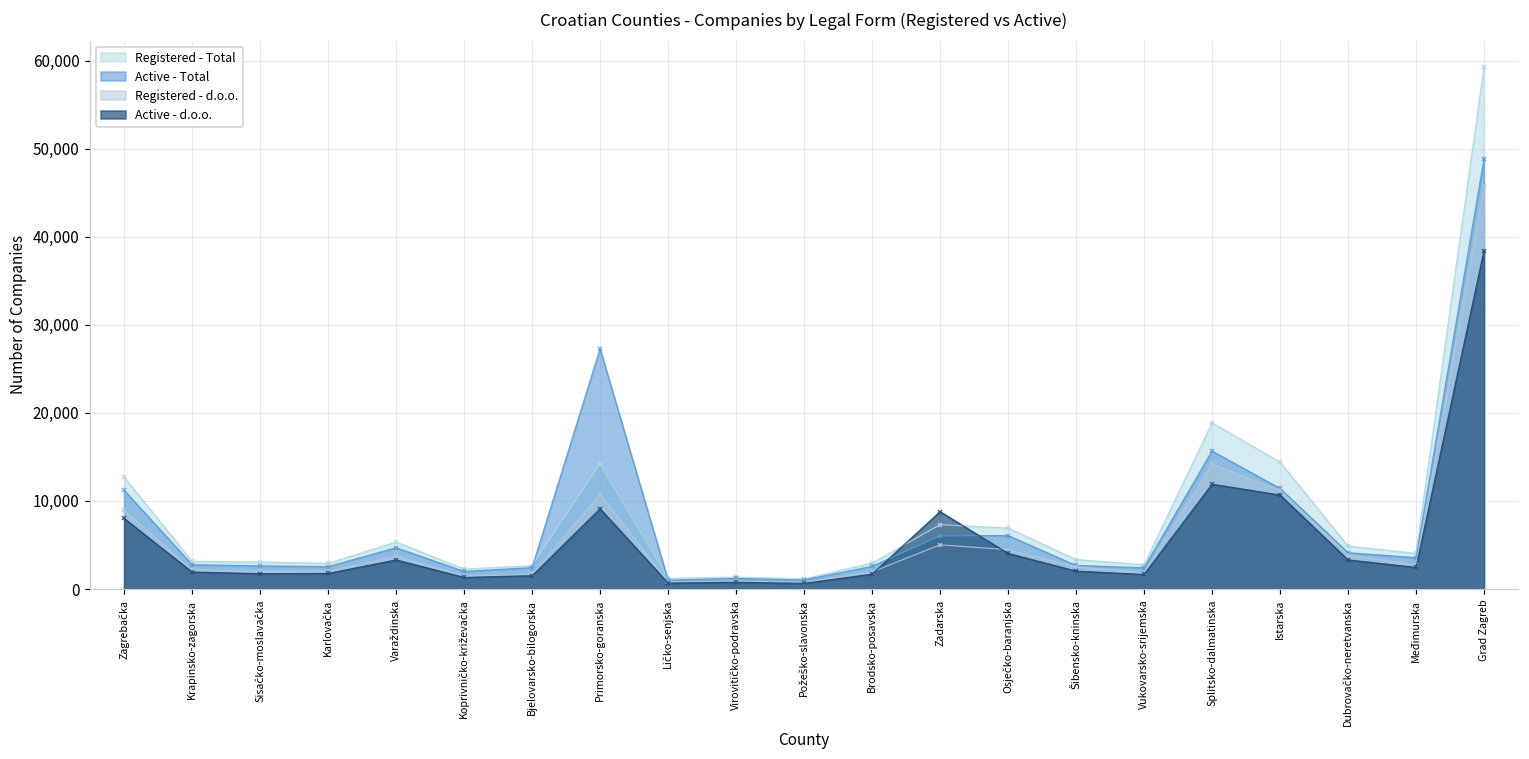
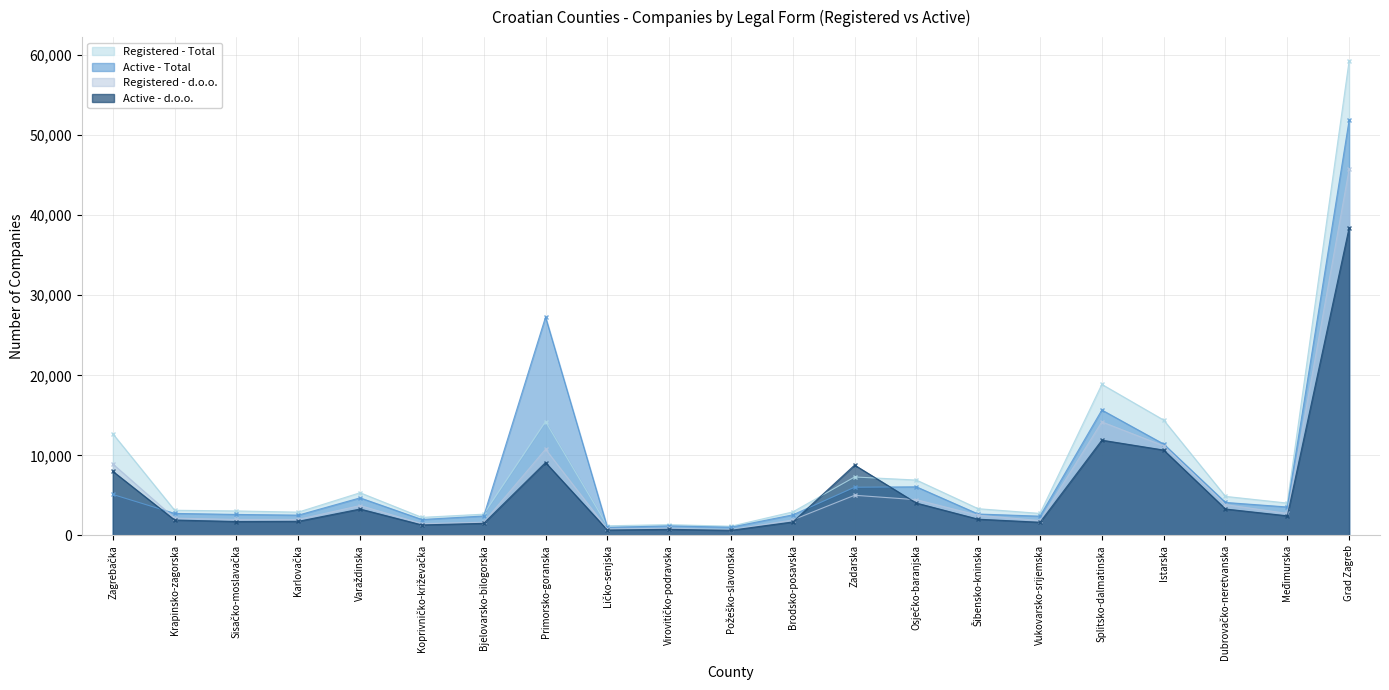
  {
    "Active - Total": {
-     "Zagrebačka": "11,000",
+     "Zagrebačka": "5,000",
      "Krapinsko-zagorska": "3,000",
      "Sisačko-moslavačka": "3,000",
      "Karlovačka": "3,000",
      "Varaždinska": "5,000",
      "Primorsko-goranska": "27,000",
      "Brodsko-posavska": "3,000",
      "Zadarska": "6,000",
      "Osječko-baranjska": "6,000",
      "Vukovarsko-srijemska": "2,000",
      "Splitsko-dalmatinska": "16,000",
      "Međimurska": "4,000",
-     "Grad Zagreb": "49,000"
+     "Grad Zagreb": "52,000"
    },
    "Active - d.o.o.": {
      "Zagrebačka": "8,000",
      "Varaždinska": "3,000",
      "Primorsko-goranska": "9,000",
      "Zadarska": "9,000",
      "Osječko-baranjska": "4,000",
      "Šibensko-kninska": "2,000",
      "Splitsko-dalmatinska": "12,000",
      "Istarska": "11,000",
      "Dubrovačko-neretvanska": "3,000",
      "Grad Zagreb": "38,000"
    }
  }
